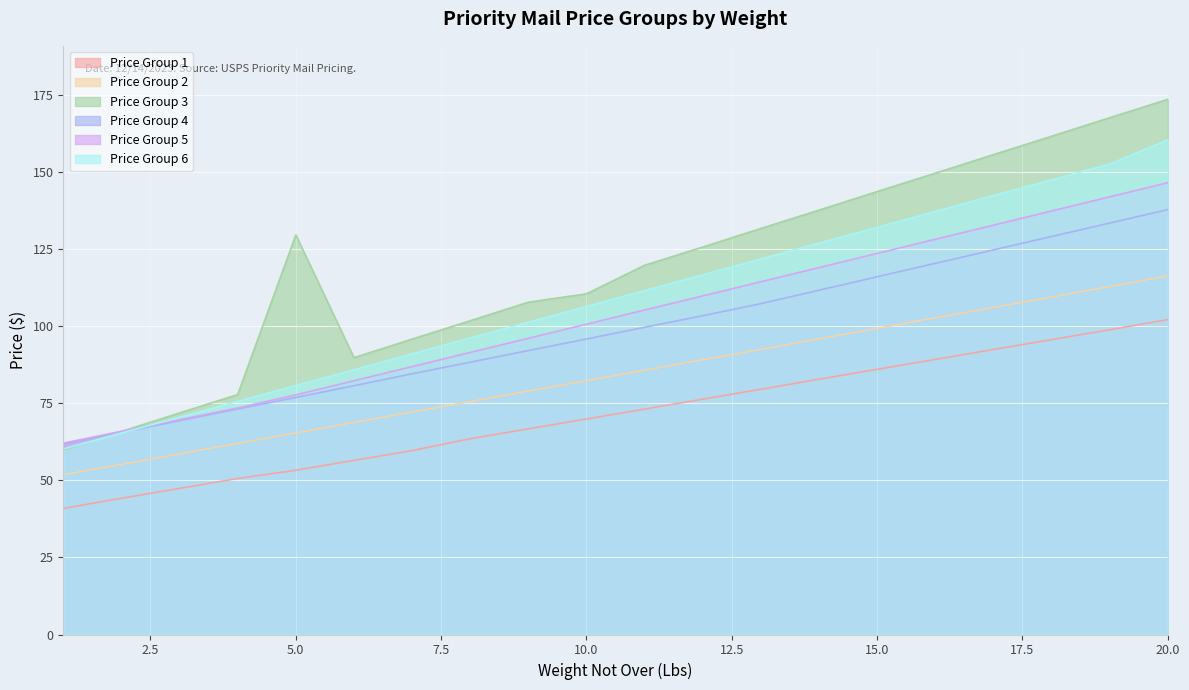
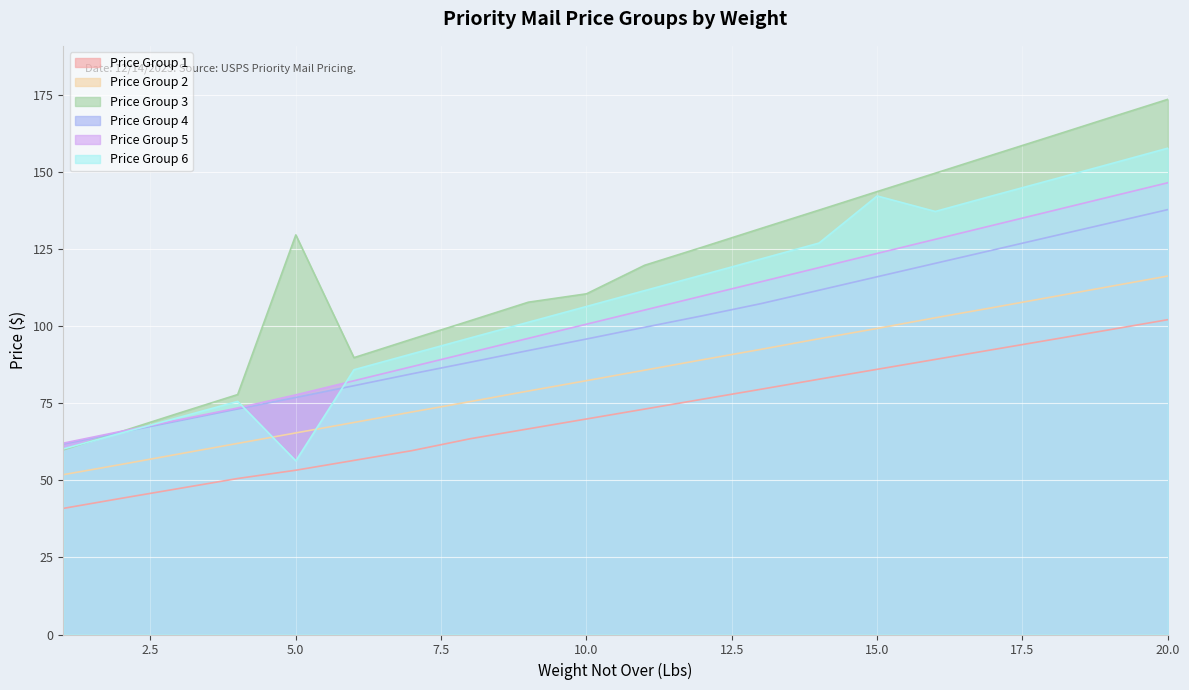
  {
    "Price Group 3": {
      "5.0": 130,
      "10.0": 111,
      "15.0": 144,
      "20.0": 174
    },
    "Price Group 6": {
-     "5.0": 81,
+     "5.0": 56,
      "10.0": 106,
-     "15.0": 132,
-     "20.0": 160
+     "15.0": 142,
+     "20.0": 158
    }
  }
